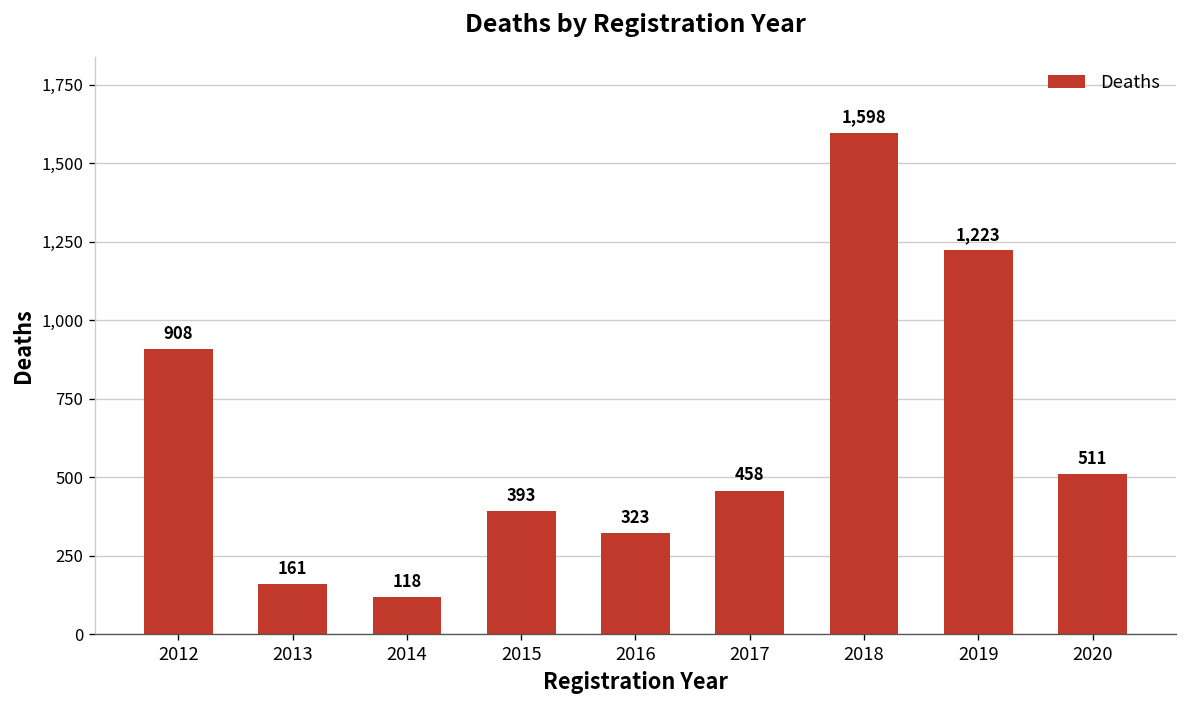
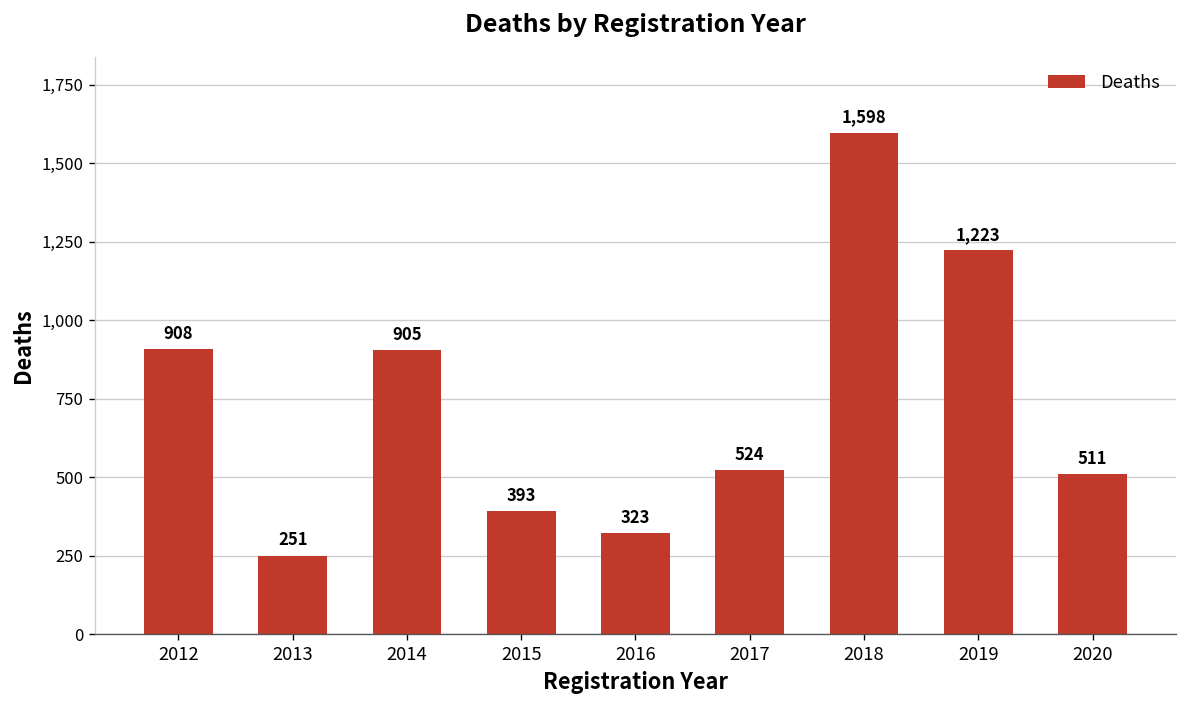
  {
    "2012": "908",
-   "2013": "161",
-   "2014": "118",
+   "2013": "251",
+   "2014": "905",
    "2015": "393",
    "2016": "323",
-   "2017": "458",
+   "2017": "524",
    "2018": "1,598",
    "2019": "1,223",
    "2020": "511"
  }
